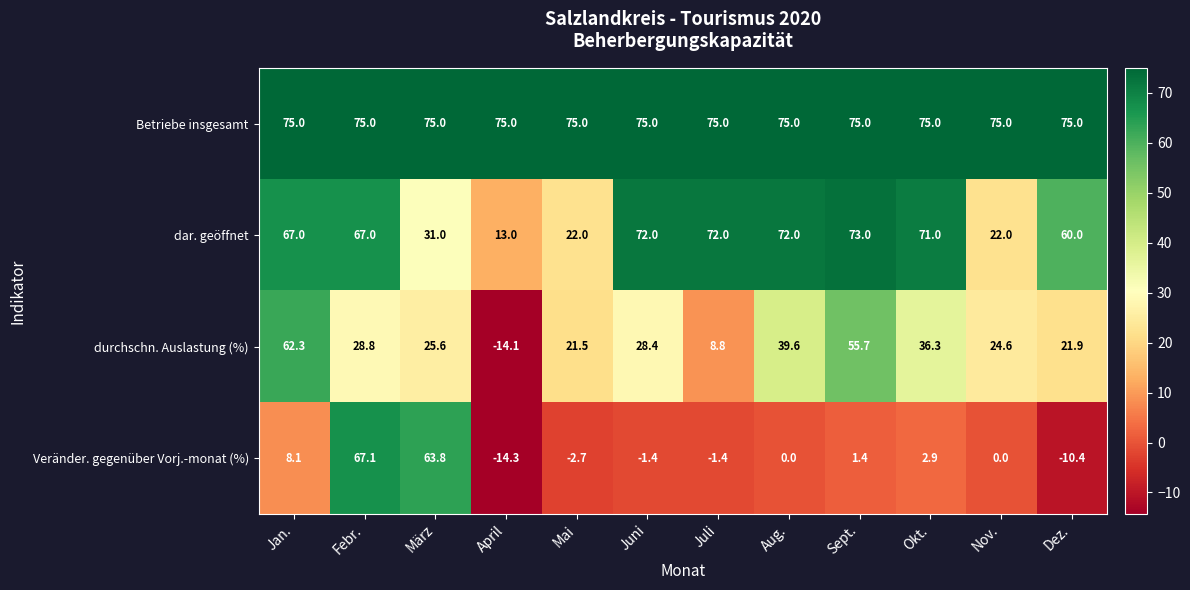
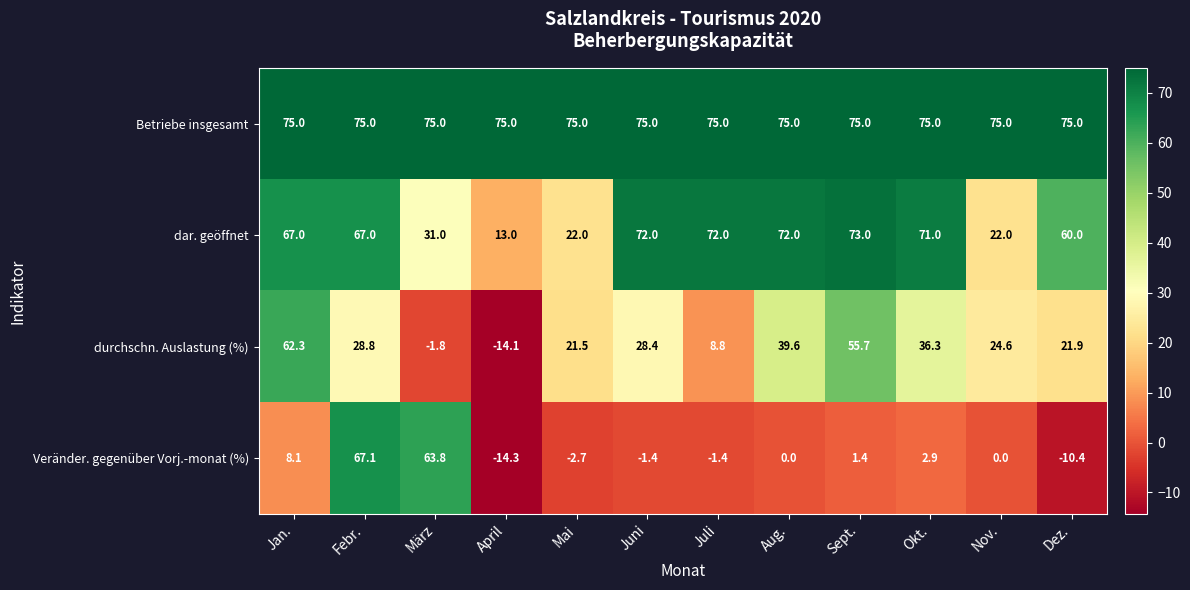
  {
    "Betriebe insgesamt": {
      "Jan.": 75.0,
      "Febr.": 75.0,
      "März": 75.0,
      "April": 75.0,
      "Mai": 75.0,
      "Juni": 75.0,
      "Juli": 75.0,
      "Aug.": 75.0,
      "Sept.": 75.0,
      "Okt.": 75.0,
      "Nov.": 75.0,
      "Dez.": 75.0
    },
    "dar. geöffnet": {
      "Jan.": 67.0,
      "Febr.": 67.0,
      "März": 31.0,
      "April": 13.0,
      "Mai": 22.0,
      "Juni": 72.0,
      "Juli": 72.0,
      "Aug.": 72.0,
      "Sept.": 73.0,
      "Okt.": 71.0,
      "Nov.": 22.0,
      "Dez.": 60.0
    },
    "durchschn. Auslastung (%)": {
      "Jan.": 62.3,
      "Febr.": 28.8,
-     "März": 25.6,
+     "März": -1.8,
      "April": -14.1,
      "Mai": 21.5,
      "Juni": 28.4,
      "Juli": 8.8,
      "Aug.": 39.6,
      "Sept.": 55.7,
      "Okt.": 36.3,
      "Nov.": 24.6,
      "Dez.": 21.9
    },
    "Veränder. gegenüber Vorj.-monat (%)": {
      "Jan.": 8.1,
      "Febr.": 67.1,
      "März": 63.8,
      "April": -14.3,
      "Mai": -2.7,
      "Juni": -1.4,
      "Juli": -1.4,
      "Aug.": 0.0,
      "Sept.": 1.4,
      "Okt.": 2.9,
      "Nov.": 0.0,
      "Dez.": -10.4
    }
  }
